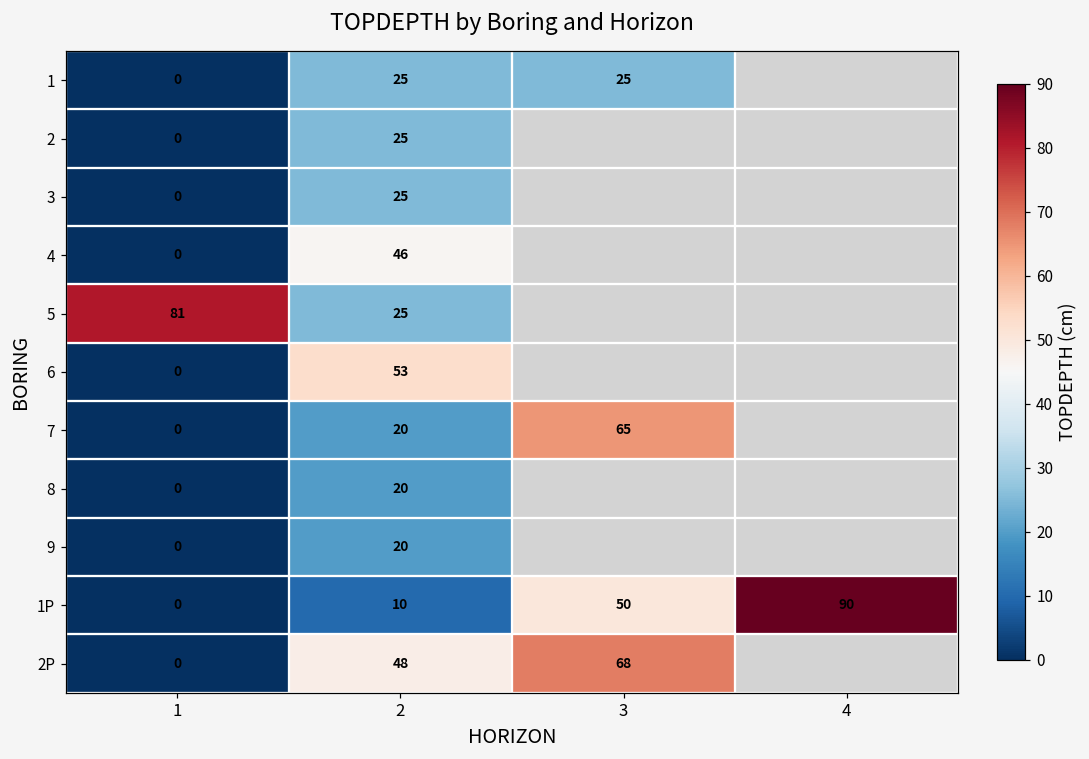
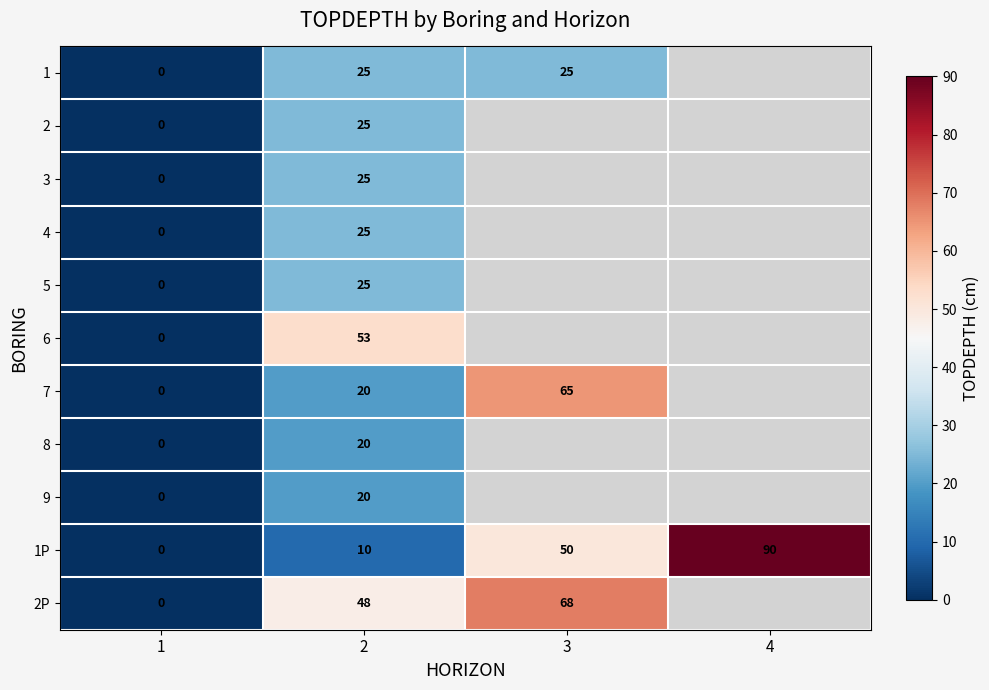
  {
    "1": {
      "1": 0,
      "2": 25,
      "3": 25
    },
    "2": {
      "1": 0,
      "2": 25
    },
    "3": {
      "1": 0,
      "2": 25
    },
    "4": {
      "1": 0,
-     "2": 46
+     "2": 25
    },
    "5": {
-     "1": 81,
+     "1": 0,
      "2": 25
    },
    "6": {
      "1": 0,
      "2": 53
    },
    "7": {
      "1": 0,
      "2": 20,
      "3": 65
    },
    "8": {
      "1": 0,
      "2": 20
    },
    "9": {
      "1": 0,
      "2": 20
    },
    "1P": {
      "1": 0,
      "2": 10,
      "3": 50,
      "4": 90
    },
    "2P": {
      "1": 0,
      "2": 48,
      "3": 68
    }
  }
